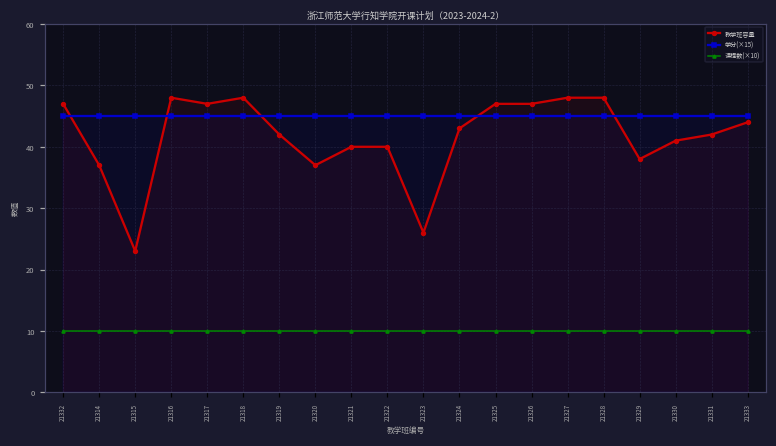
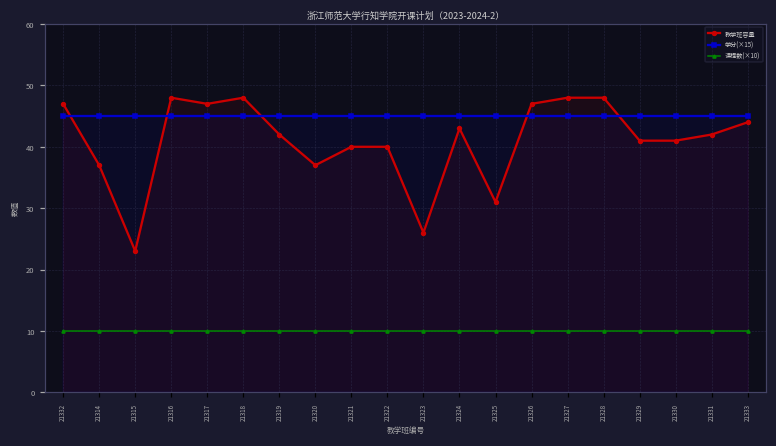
  {
    "教学班容量": {
      "21332": 47,
      "21314": 37,
      "21315": 23,
      "21316": 48,
      "21317": 47,
      "21318": 48,
      "21319": 42,
      "21320": 37,
      "21321": 40,
      "21322": 40,
      "21323": 26,
      "21324": 43,
-     "21325": 47,
+     "21325": 31,
      "21326": 47,
      "21327": 48,
      "21328": 48,
-     "21329": 38,
+     "21329": 41,
      "21330": 41,
      "21331": 42,
      "21333": 44
    },
    "学分(×15)": {
      "21332": 45,
      "21314": 45,
      "21315": 45,
      "21316": 45,
      "21317": 45,
      "21318": 45,
      "21319": 45,
      "21320": 45,
      "21321": 45,
      "21322": 45,
      "21323": 45,
      "21324": 45,
      "21325": 45,
      "21326": 45,
      "21327": 45,
      "21328": 45,
      "21329": 45,
      "21330": 45,
      "21331": 45,
      "21333": 45
    },
    "课程数(×10)": {
      "21332": 10,
      "21314": 10,
      "21315": 10,
      "21316": 10,
      "21317": 10,
      "21318": 10,
      "21319": 10,
      "21320": 10,
      "21321": 10,
      "21322": 10,
      "21323": 10,
      "21324": 10,
      "21325": 10,
      "21326": 10,
      "21327": 10,
      "21328": 10,
      "21329": 10,
      "21330": 10,
      "21331": 10,
      "21333": 10
    }
  }
